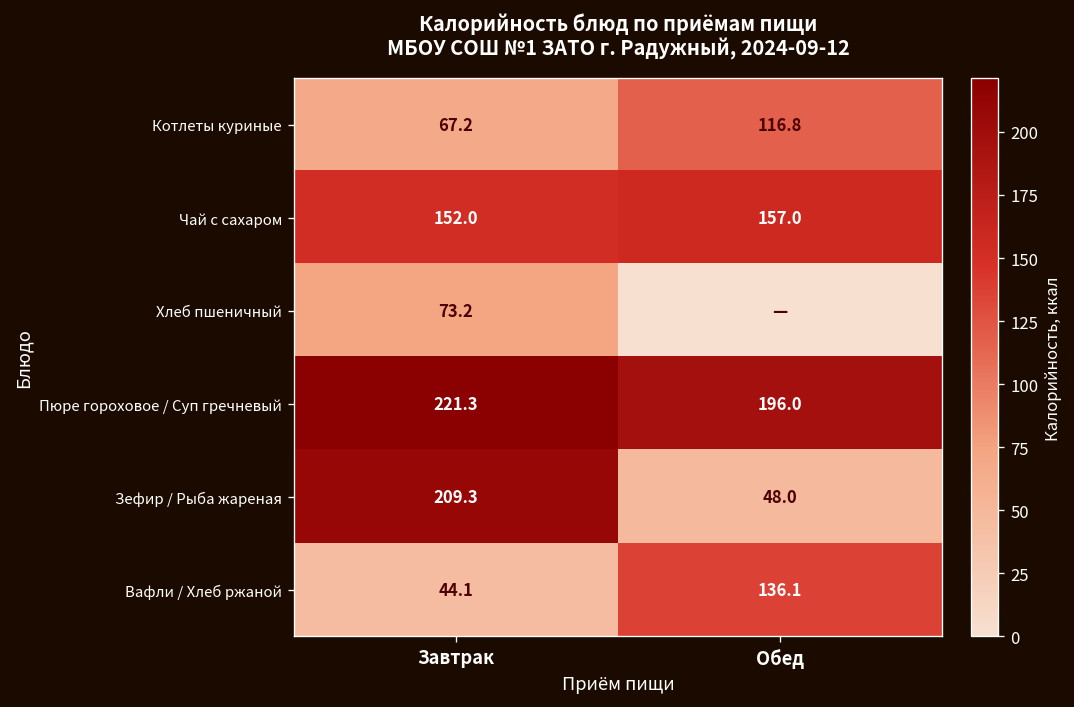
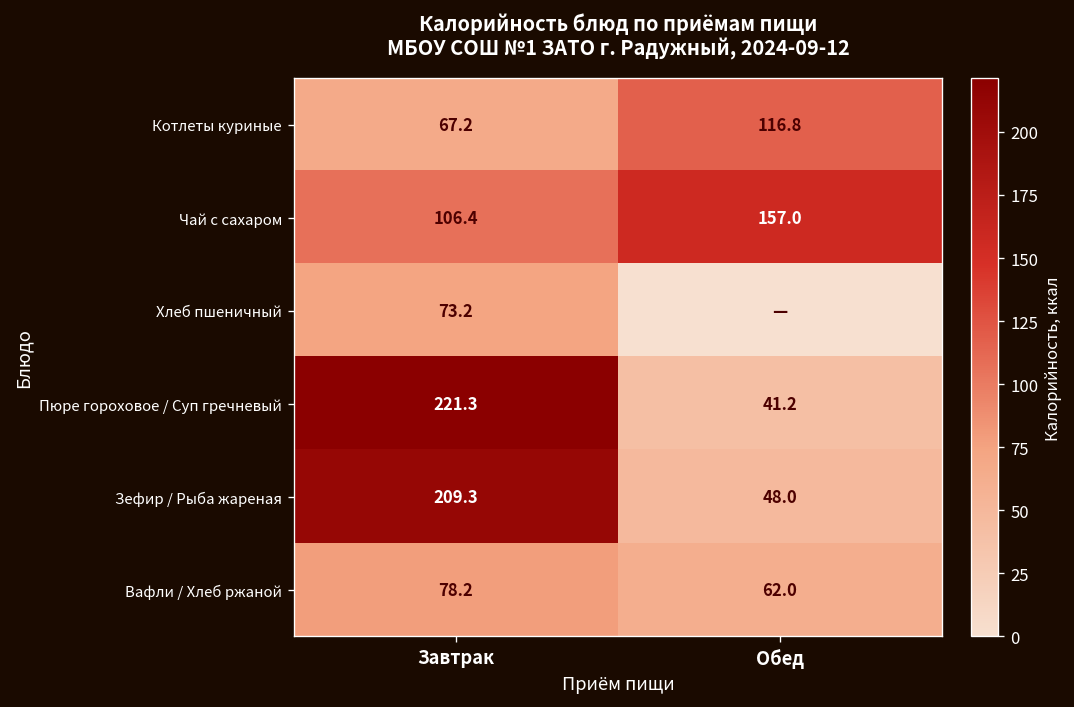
  {
    "Котлеты куриные": {
      "Завтрак": 67.2,
      "Обед": 116.8
    },
    "Чай с сахаром": {
-     "Завтрак": 152.0,
+     "Завтрак": 106.4,
      "Обед": 157.0
    },
    "Хлеб пшеничный": {
      "Завтрак": 73.2
    },
    "Пюре гороховое / Суп гречневый": {
      "Завтрак": 221.3,
-     "Обед": 196.0
+     "Обед": 41.2
    },
    "Зефир / Рыба жареная": {
      "Завтрак": 209.3,
      "Обед": 48.0
    },
    "Вафли / Хлеб ржаной": {
-     "Завтрак": 44.1,
-     "Обед": 136.1
+     "Завтрак": 78.2,
+     "Обед": 62.0
    }
  }
